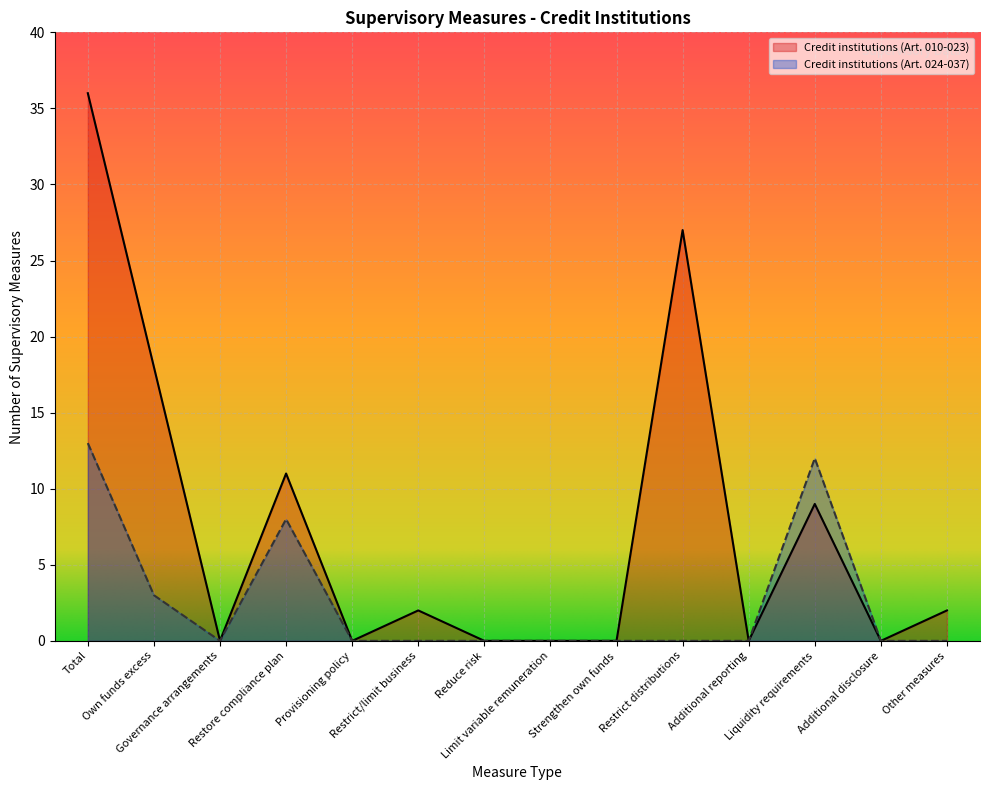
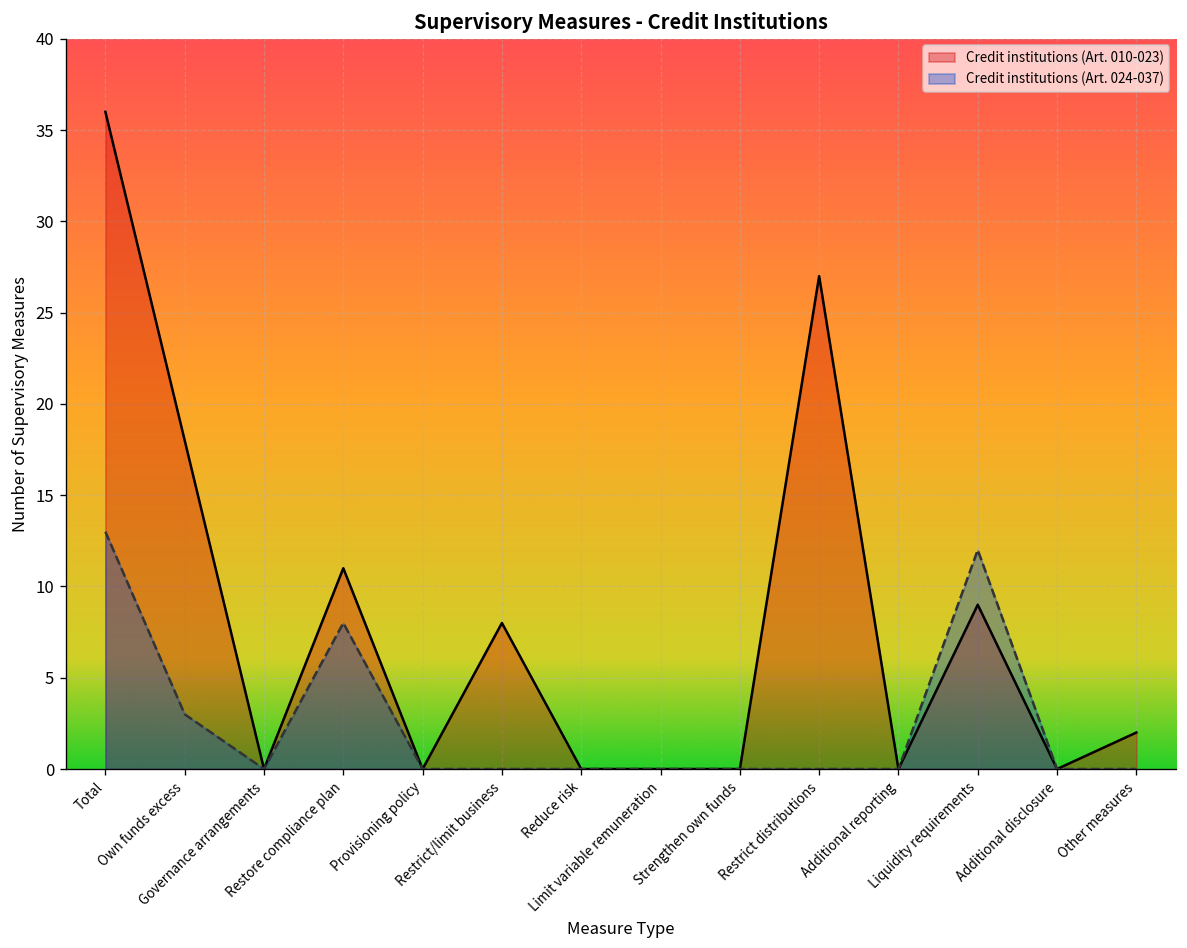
  {
    "Credit institutions (Art. 010-023)": {
      "Total": 36,
      "Own funds excess": 18,
      "Restore compliance plan": 11,
-     "Restrict/limit business": 2,
+     "Restrict/limit business": 8,
      "Restrict distributions": 27,
      "Liquidity requirements": 9,
      "Other measures": 2
    },
    "Credit institutions (Art. 024-037)": {
      "Total": 13,
      "Own funds excess": 3,
      "Restore compliance plan": 8,
      "Restrict/limit business": 0,
      "Restrict distributions": 0,
      "Liquidity requirements": 12,
      "Other measures": 0
    }
  }
